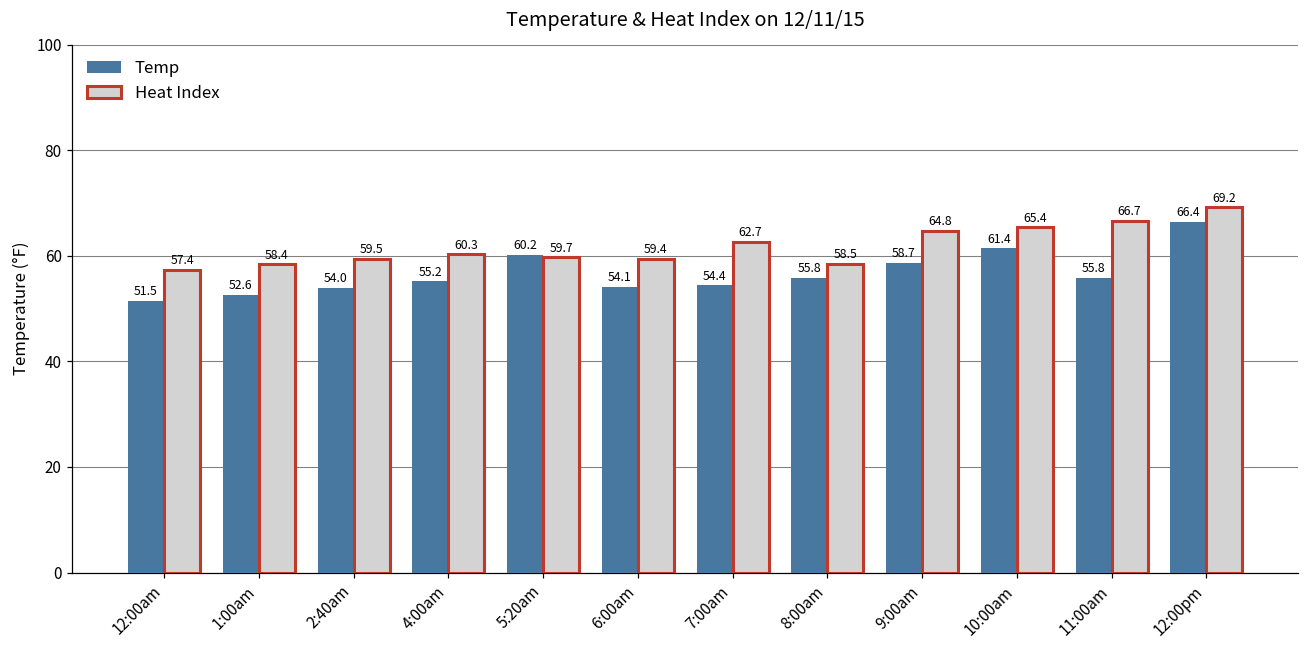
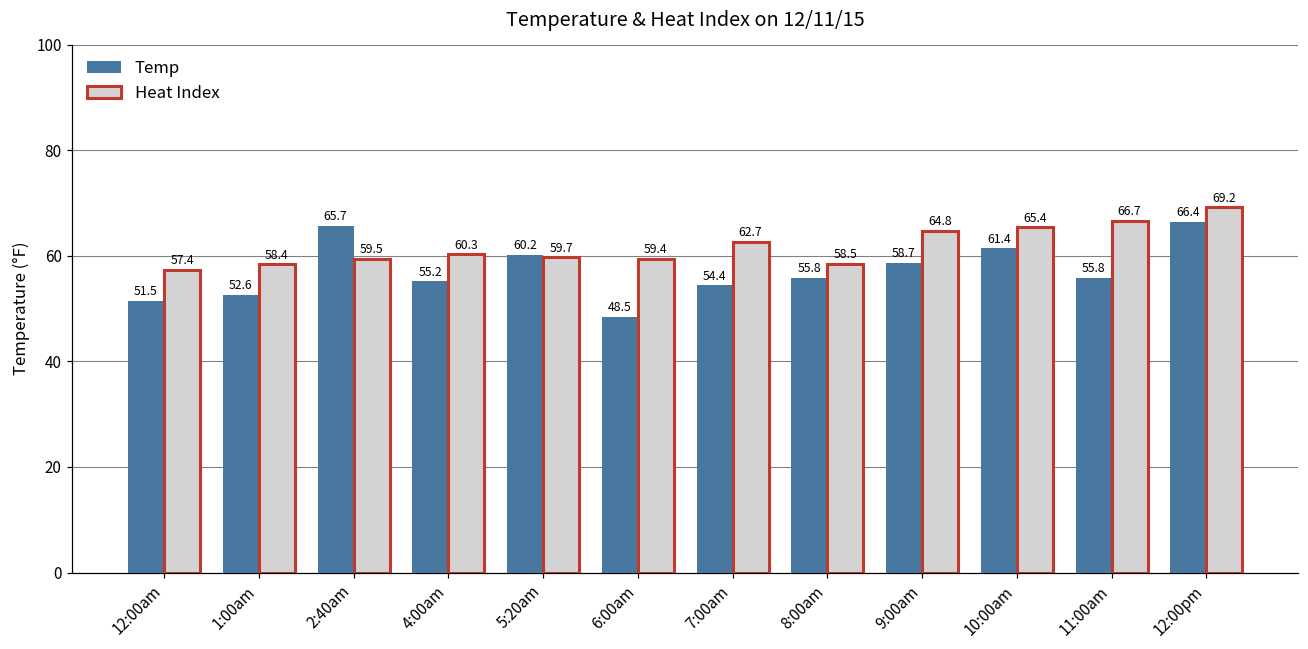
  {
    "Temp": {
      "12:00am": 51.5,
      "1:00am": 52.6,
-     "2:40am": 54.0,
+     "2:40am": 65.7,
      "4:00am": 55.2,
      "5:20am": 60.2,
-     "6:00am": 54.1,
+     "6:00am": 48.5,
      "7:00am": 54.4,
      "8:00am": 55.8,
      "9:00am": 58.7,
      "10:00am": 61.4,
      "11:00am": 55.8,
      "12:00pm": 66.4
    },
    "Heat Index": {
      "12:00am": 57.4,
      "1:00am": 58.4,
      "2:40am": 59.5,
      "4:00am": 60.3,
      "5:20am": 59.7,
      "6:00am": 59.4,
      "7:00am": 62.7,
      "8:00am": 58.5,
      "9:00am": 64.8,
      "10:00am": 65.4,
      "11:00am": 66.7,
      "12:00pm": 69.2
    }
  }
